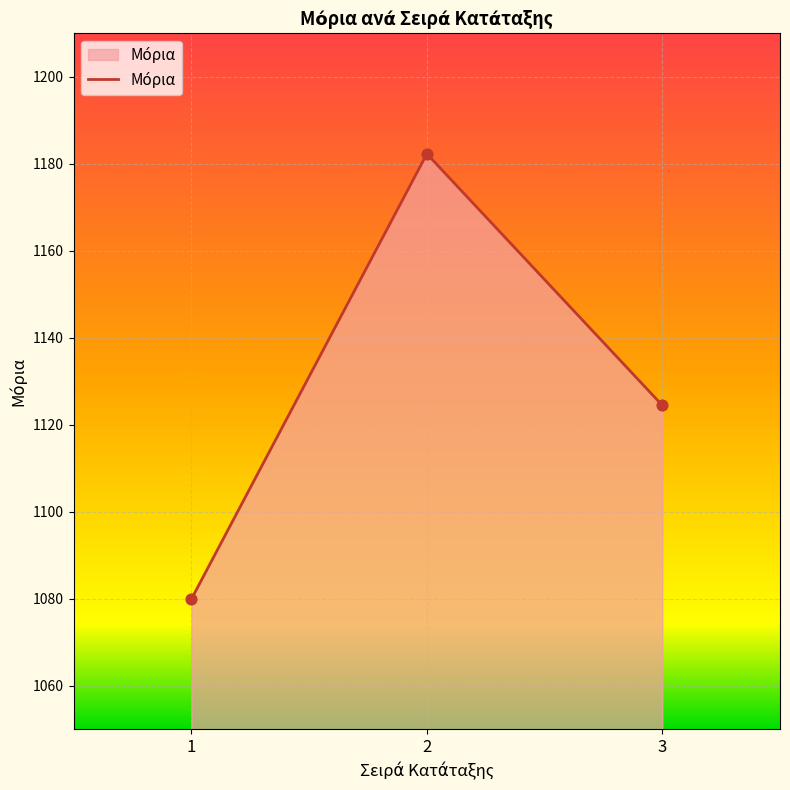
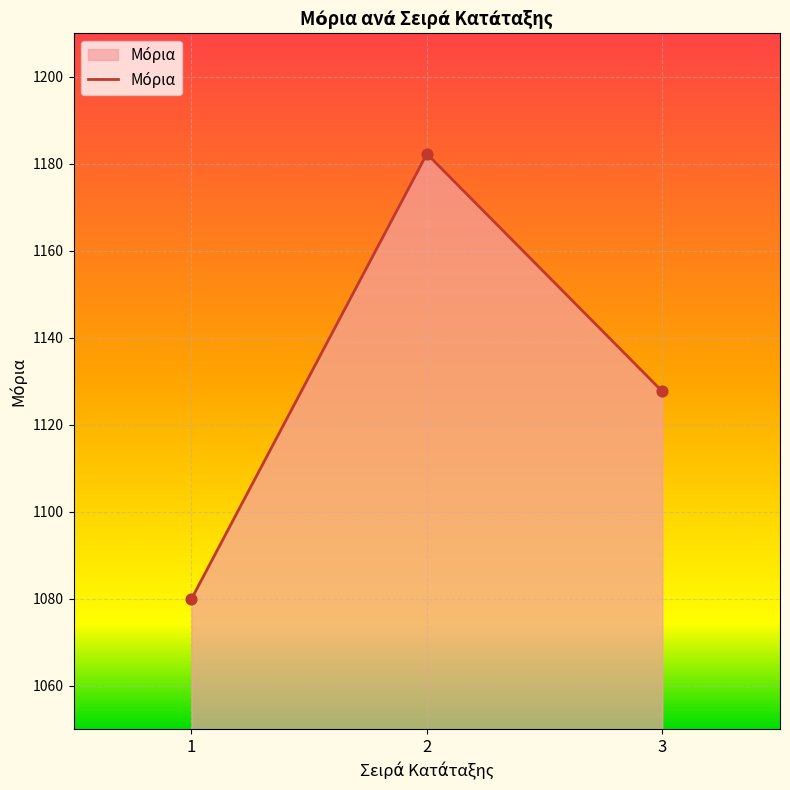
  {
    "1": 1080,
    "2": 1182,
-   "3": 1125
+   "3": 1128
  }
